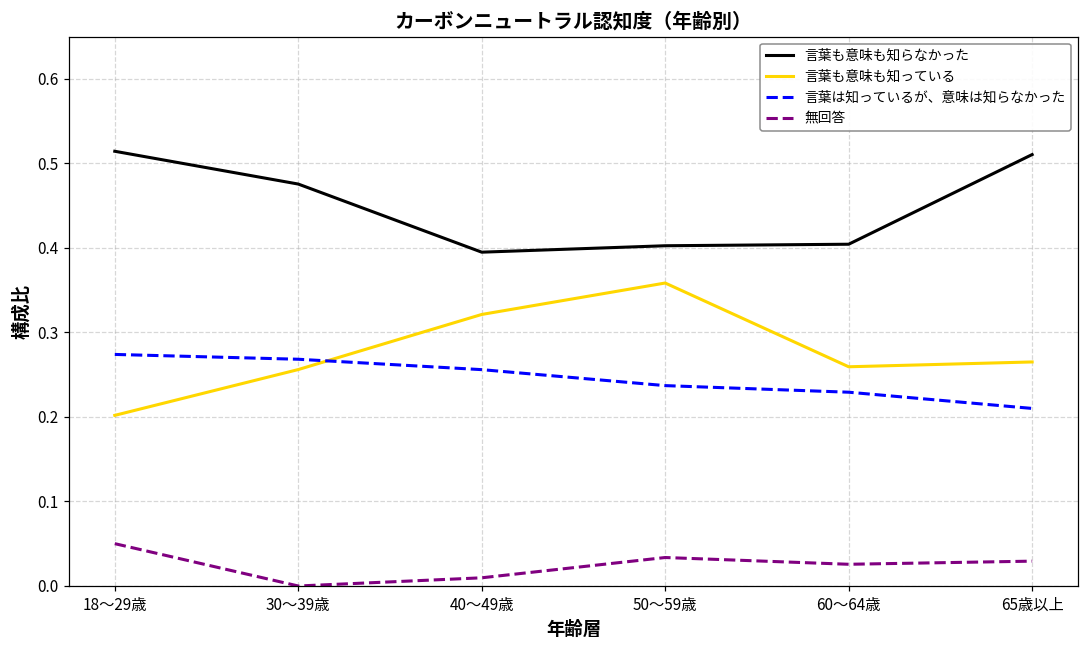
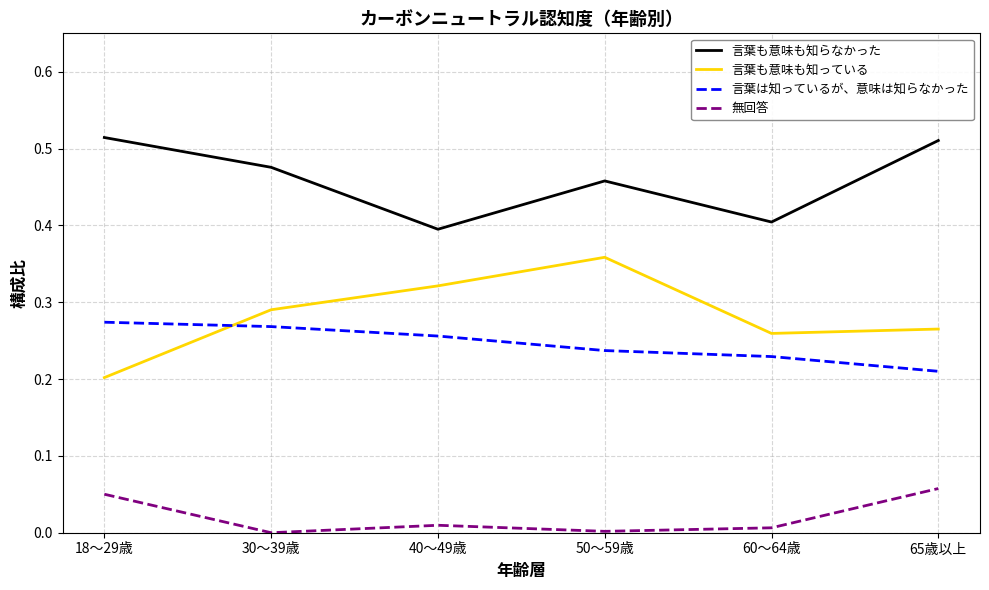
  {
    "言葉も意味も知らなかった": {
      "18～29歳": 0.51,
      "30～39歳": 0.48,
      "40～49歳": 0.40,
-     "50～59歳": 0.40,
+     "50～59歳": 0.46,
      "60～64歳": 0.40,
      "65歳以上": 0.51
    },
    "言葉も意味も知っている": {
      "18～29歳": 0.20,
-     "30～39歳": 0.26,
+     "30～39歳": 0.29,
      "40～49歳": 0.32,
      "50～59歳": 0.36,
      "60～64歳": 0.26,
      "65歳以上": 0.27
    },
    "言葉は知っているが、意味は知らなかった": {
      "18～29歳": 0.27,
      "30～39歳": 0.27,
      "40～49歳": 0.26,
      "50～59歳": 0.24,
      "60～64歳": 0.23,
      "65歳以上": 0.21
    },
    "無回答": {
      "18～29歳": 0.05,
      "30～39歳": 0.00,
      "40～49歳": 0.01,
-     "50～59歳": 0.03,
-     "60～64歳": 0.03,
-     "65歳以上": 0.03
+     "50～59歳": 0.00,
+     "60～64歳": 0.01,
+     "65歳以上": 0.06
    }
  }
